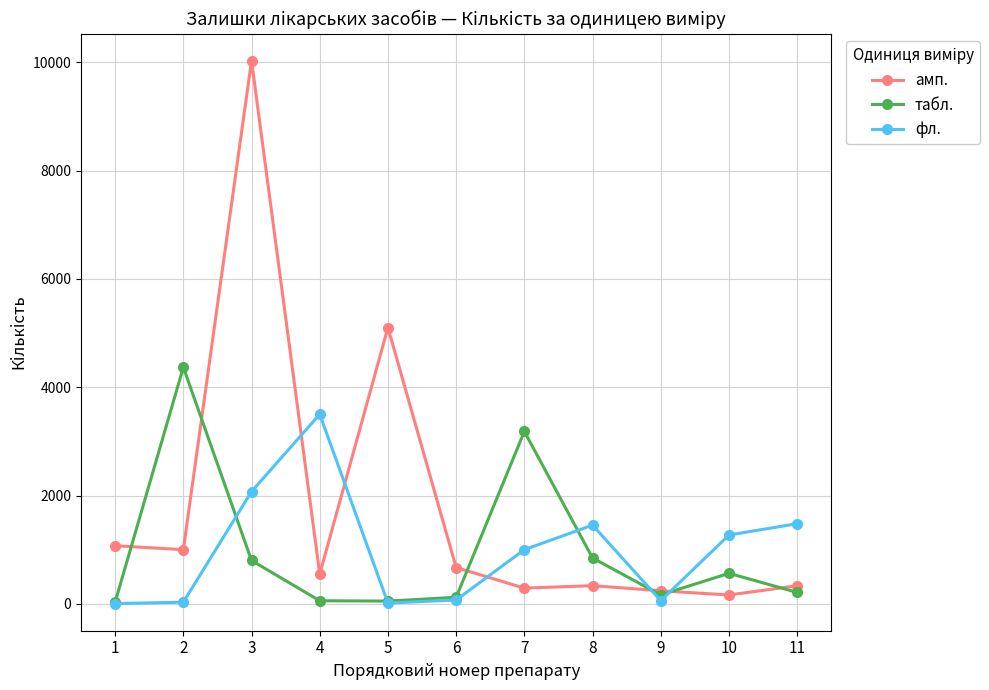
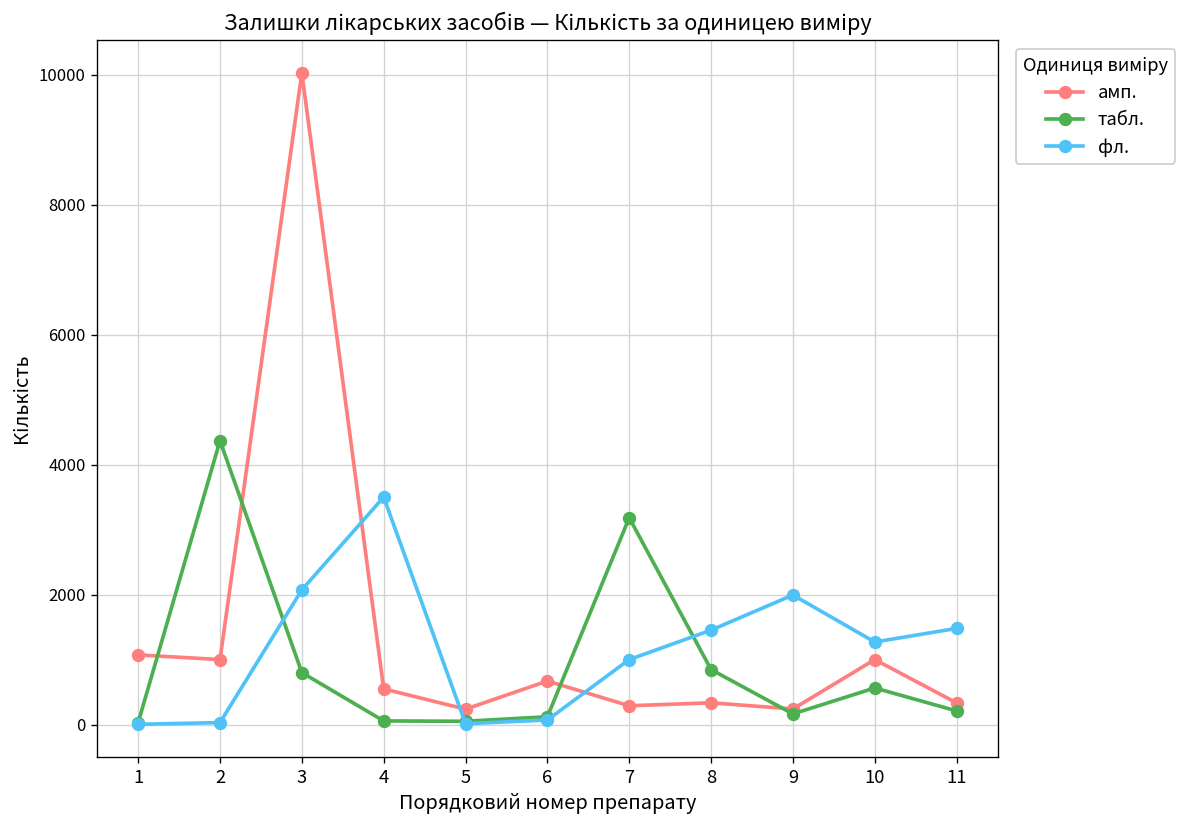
  {
    "амп.": {
      "1": 1100,
      "2": 1000,
      "3": 10000,
      "4": 500,
-     "5": 5100,
+     "5": 200,
      "6": 700,
      "7": 300,
      "8": 300,
      "9": 200,
-     "10": 200,
+     "10": 1000,
      "11": 300
    },
    "табл.": {
      "2": 4400,
      "3": 800,
      "4": 100,
      "6": 100,
      "7": 3200,
      "8": 800,
      "9": 200,
      "10": 600,
      "11": 200
    },
    "фл.": {
      "2": 0,
      "3": 2100,
      "4": 3500,
      "6": 100,
      "7": 1000,
      "8": 1500,
-     "9": 100,
+     "9": 2000,
      "10": 1300,
      "11": 1500
    }
  }
